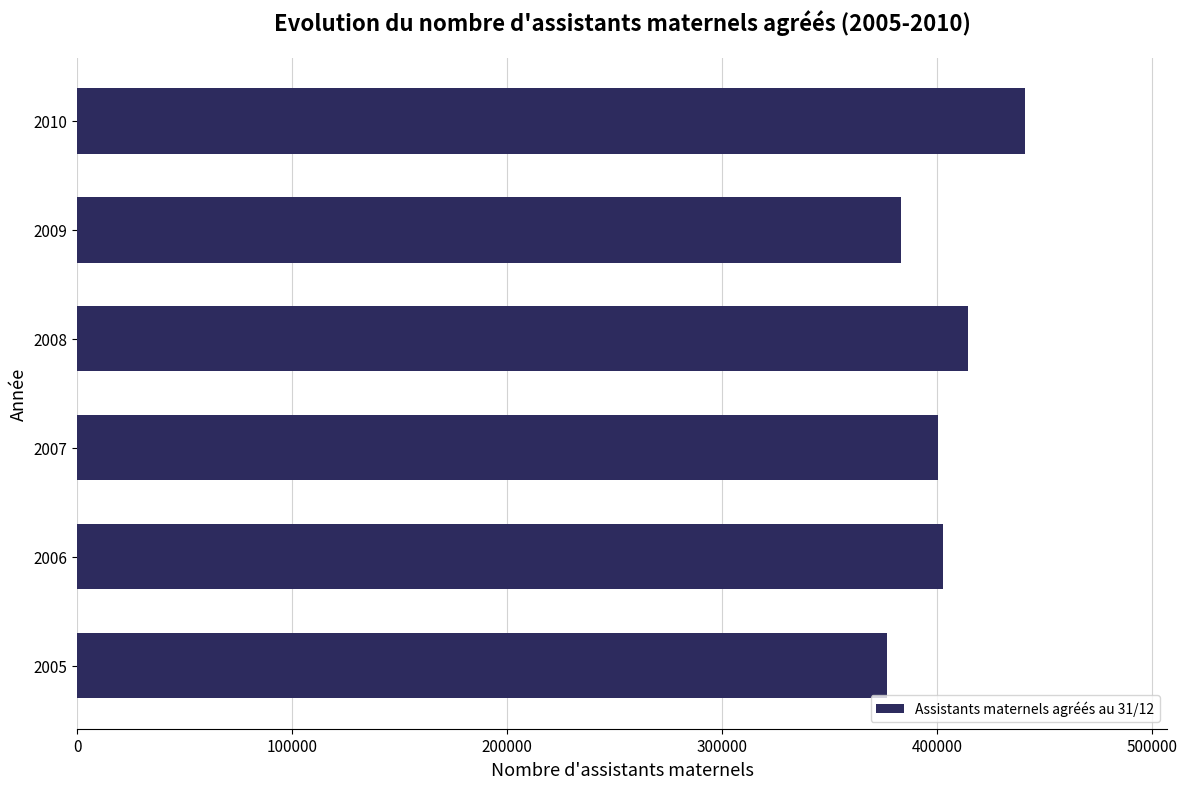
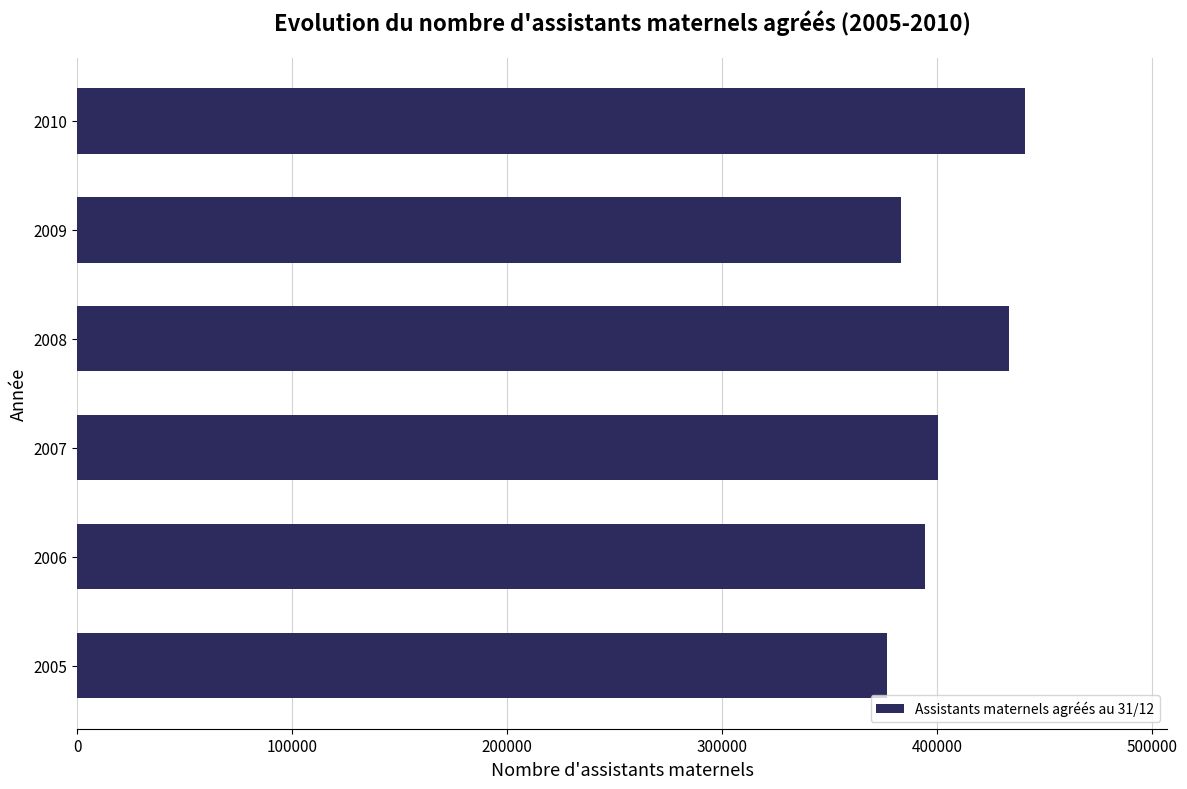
  {
    "2010": 441000,
    "2009": 383000,
-   "2008": 414000,
+   "2008": 433000,
    "2007": 400000,
-   "2006": 403000,
+   "2006": 394000,
    "2005": 376000
  }
